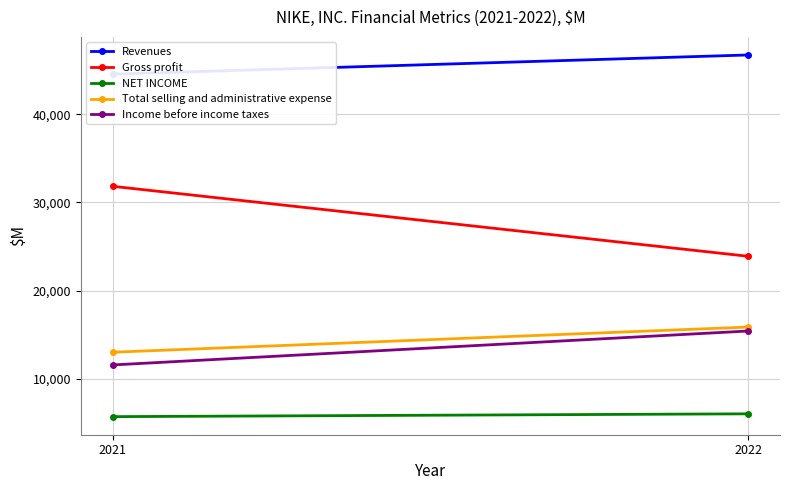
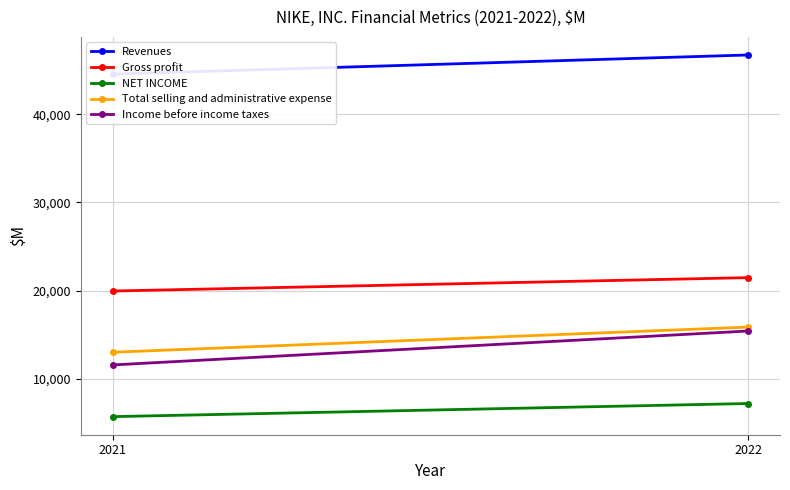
  {
    "Revenues": {
      "2022": "47,000"
    },
    "Gross profit": {
-     "2021": "32,000",
-     "2022": "24,000"
+     "2021": "20,000",
+     "2022": "21,000"
    },
    "NET INCOME": {
      "2021": "6,000",
-     "2022": "6,000"
+     "2022": "7,000"
    },
    "Total selling and administrative expense": {
      "2021": "13,000",
      "2022": "16,000"
    },
    "Income before income taxes": {
      "2021": "12,000",
      "2022": "15,000"
    }
  }
